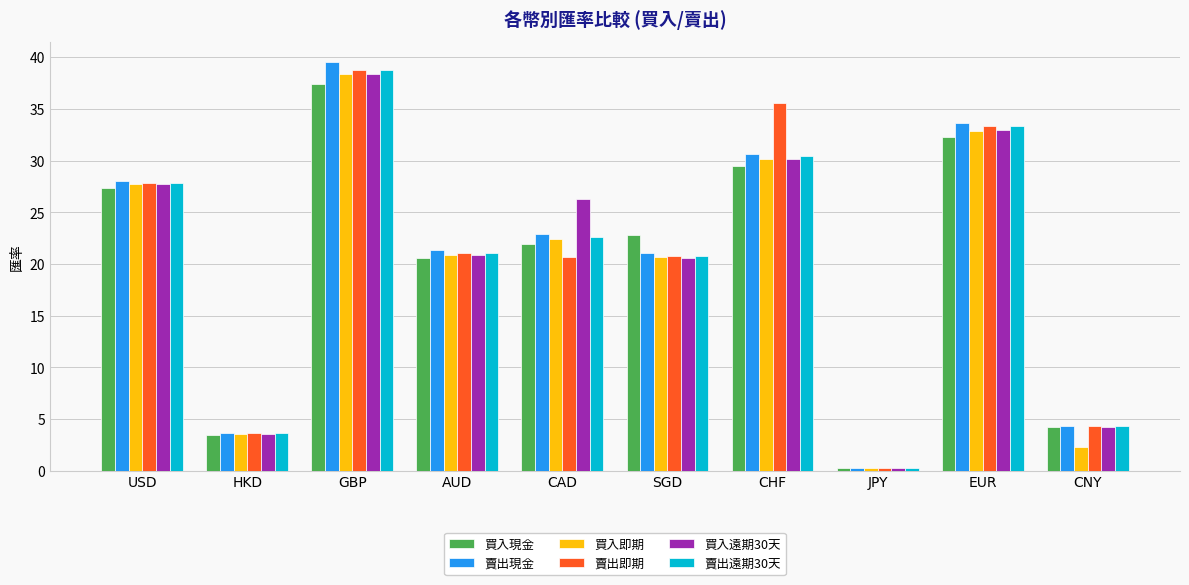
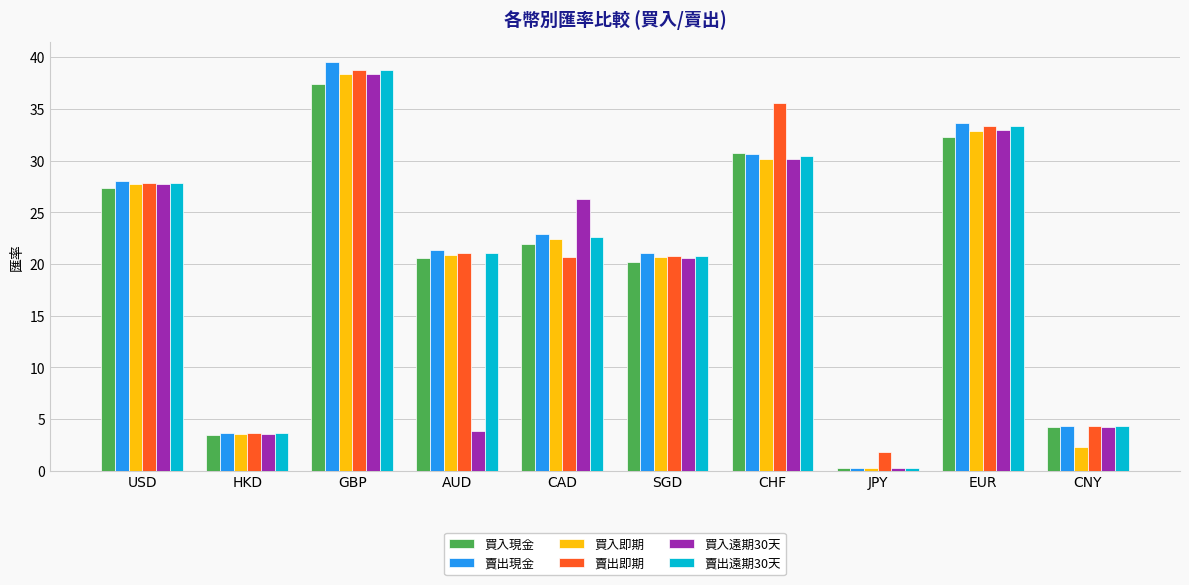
  {
    "買入現金": {
      "USD": 27.4,
      "HKD": 3.4,
      "GBP": 37.4,
      "AUD": 20.6,
      "CAD": 22.0,
-     "SGD": 22.8,
-     "CHF": 29.5,
+     "SGD": 20.2,
+     "CHF": 30.7,
      "JPY": 0.2,
      "EUR": 32.3,
      "CNY": 4.2
    },
    "買入即期": {
      "USD": 27.7,
      "HKD": 3.5,
      "GBP": 38.4,
      "AUD": 20.9,
      "CAD": 22.4,
      "SGD": 20.6,
      "CHF": 30.1,
      "JPY": 0.3,
      "EUR": 32.9,
      "CNY": 2.3
    },
    "賣出即期": {
      "USD": 27.8,
      "HKD": 3.6,
      "GBP": 38.8,
      "AUD": 21.1,
      "CAD": 20.6,
      "SGD": 20.8,
      "CHF": 35.6,
-     "JPY": 0.3,
+     "JPY": 1.8,
      "EUR": 33.3,
      "CNY": 4.3
    },
    "買入遠期30天": {
      "USD": 27.7,
      "HKD": 3.5,
      "GBP": 38.4,
-     "AUD": 20.8,
+     "AUD": 3.9,
      "CAD": 26.3,
      "SGD": 20.6,
      "CHF": 30.1,
      "JPY": 0.3,
      "EUR": 32.9,
      "CNY": 4.3
    }
  }
